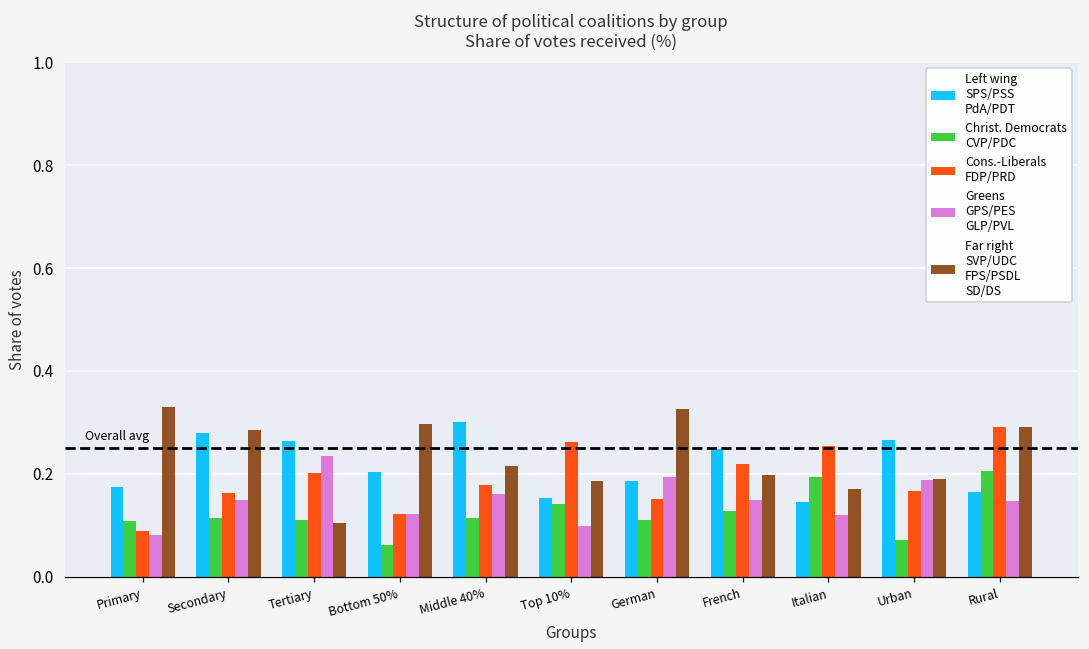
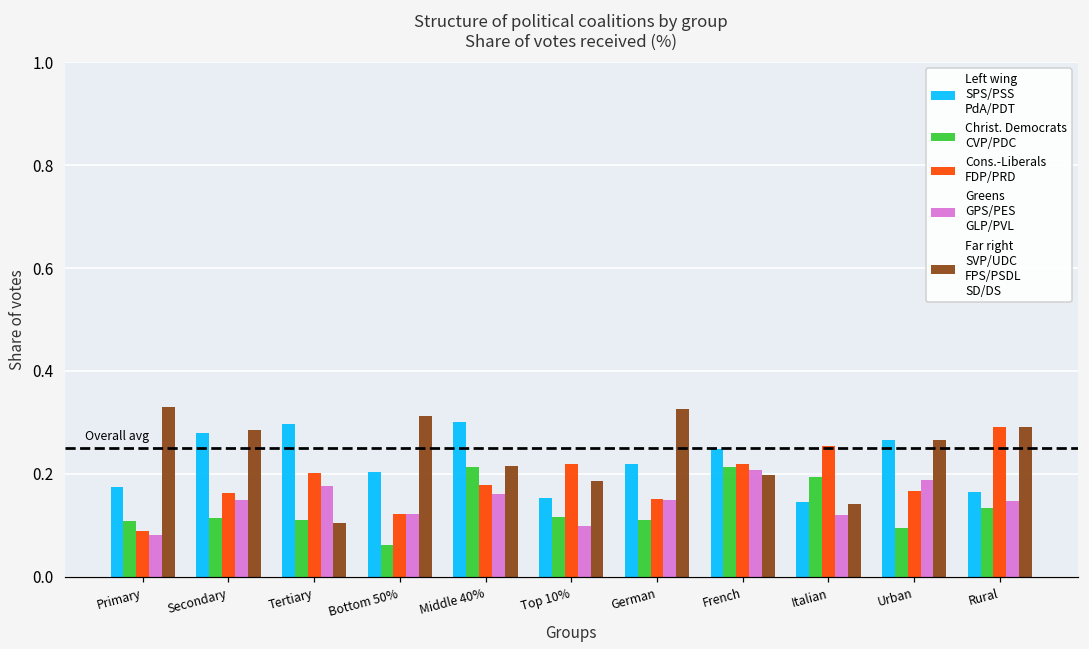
  {
    "Left wing SPS/PSS PdA/PDT": {
      "Primary": 0.17,
      "Secondary": 0.28,
-     "Tertiary": 0.26,
+     "Tertiary": 0.30,
      "Bottom 50%": 0.20,
      "Middle 40%": 0.30,
      "Top 10%": 0.15,
-     "German": 0.19,
+     "German": 0.22,
      "French": 0.25,
      "Italian": 0.15,
      "Urban": 0.27,
      "Rural": 0.16
    },
    "Christ. Democrats CVP/PDC": {
      "Primary": 0.11,
      "Secondary": 0.11,
      "Tertiary": 0.11,
      "Bottom 50%": 0.06,
-     "Middle 40%": 0.11,
-     "Top 10%": 0.14,
+     "Middle 40%": 0.21,
+     "Top 10%": 0.12,
      "German": 0.11,
-     "French": 0.13,
+     "French": 0.21,
      "Italian": 0.19,
-     "Urban": 0.07,
-     "Rural": 0.21
+     "Urban": 0.09,
+     "Rural": 0.13
    },
    "Cons.-Liberals FDP/PRD": {
      "Primary": 0.09,
      "Secondary": 0.16,
      "Tertiary": 0.20,
      "Bottom 50%": 0.12,
      "Middle 40%": 0.18,
-     "Top 10%": 0.26,
+     "Top 10%": 0.22,
      "German": 0.15,
      "French": 0.22,
      "Italian": 0.25,
      "Urban": 0.17,
      "Rural": 0.29
    },
    "Greens GPS/PES GLP/PVL": {
      "Primary": 0.08,
      "Secondary": 0.15,
-     "Tertiary": 0.23,
+     "Tertiary": 0.18,
      "Bottom 50%": 0.12,
      "Middle 40%": 0.16,
      "Top 10%": 0.10,
-     "German": 0.19,
-     "French": 0.15,
+     "German": 0.15,
+     "French": 0.21,
      "Italian": 0.12,
      "Urban": 0.19,
      "Rural": 0.15
    },
    "Far right SVP/UDC FPS/PSDL SD/DS": {
      "Primary": 0.33,
      "Secondary": 0.29,
      "Tertiary": 0.10,
-     "Bottom 50%": 0.30,
+     "Bottom 50%": 0.31,
      "Middle 40%": 0.21,
      "Top 10%": 0.19,
      "German": 0.33,
      "French": 0.20,
-     "Italian": 0.17,
-     "Urban": 0.19,
+     "Italian": 0.14,
+     "Urban": 0.27,
      "Rural": 0.29
    }
  }
